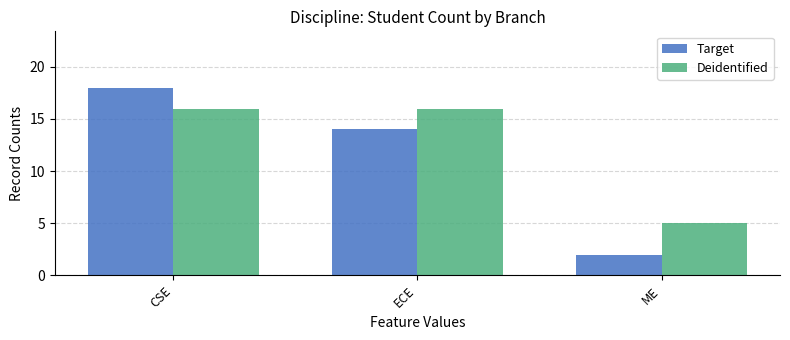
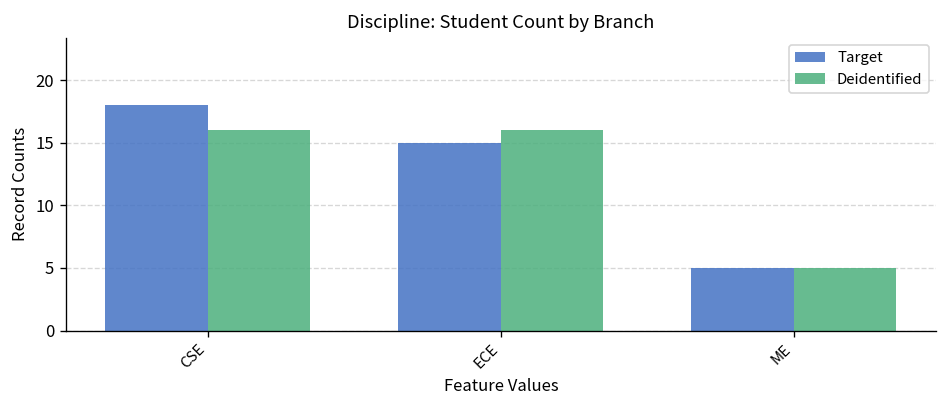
  {
    "Target": {
      "CSE": 18,
-     "ECE": 14,
-     "ME": 2
+     "ECE": 15,
+     "ME": 5
    },
    "Deidentified": {
      "CSE": 16,
      "ECE": 16,
      "ME": 5
    }
  }
